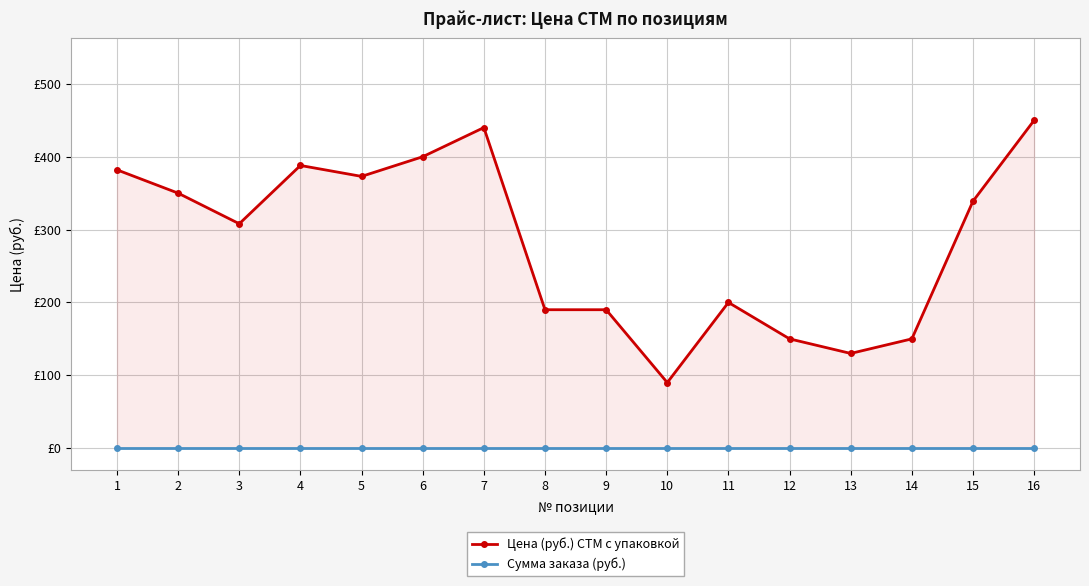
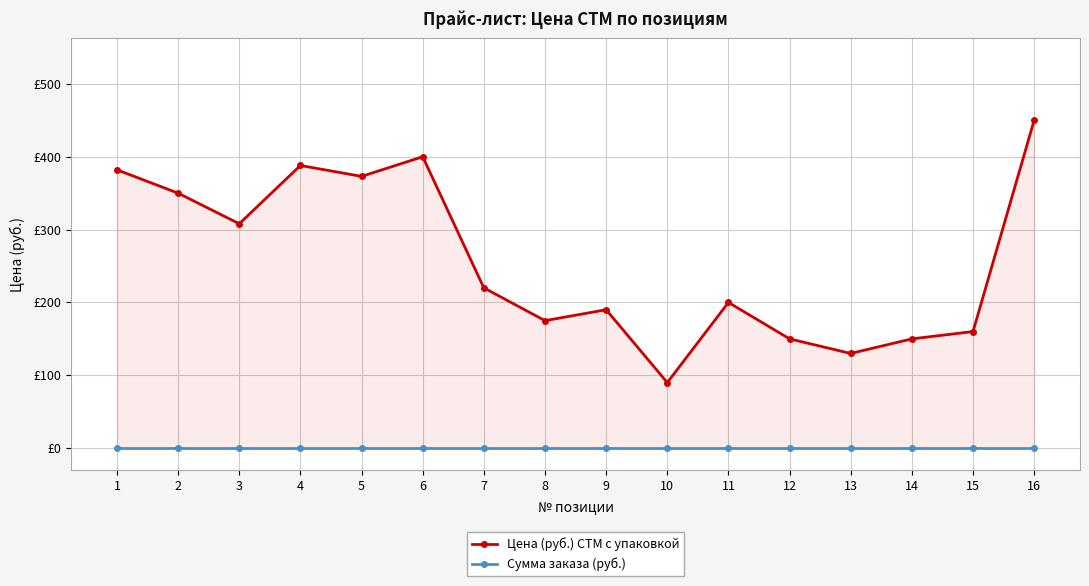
  {
    "Цена (руб.) СТМ с упаковкой": {
      "1": "£380",
      "2": "£350",
      "3": "£310",
      "4": "£390",
      "5": "£370",
      "6": "£400",
-     "7": "£440",
-     "8": "£190",
+     "7": "£220",
+     "8": "£180",
      "9": "£190",
      "10": "£90",
      "11": "£200",
      "12": "£150",
      "13": "£130",
      "14": "£150",
-     "15": "£340",
+     "15": "£160",
      "16": "£450"
    },
    "Сумма заказа (руб.)": {
      "1": "£0",
      "2": "£0",
      "3": "£0",
      "4": "£0",
      "5": "£0",
      "6": "£0",
      "7": "£0",
      "8": "£0",
      "9": "£0",
      "10": "£0",
      "11": "£0",
      "12": "£0",
      "13": "£0",
      "14": "£0",
      "15": "£0",
      "16": "£0"
    }
  }
